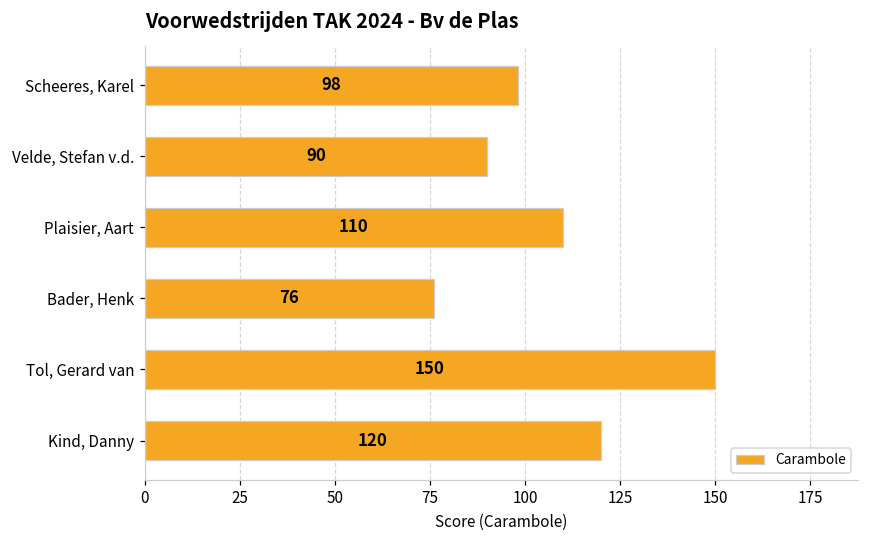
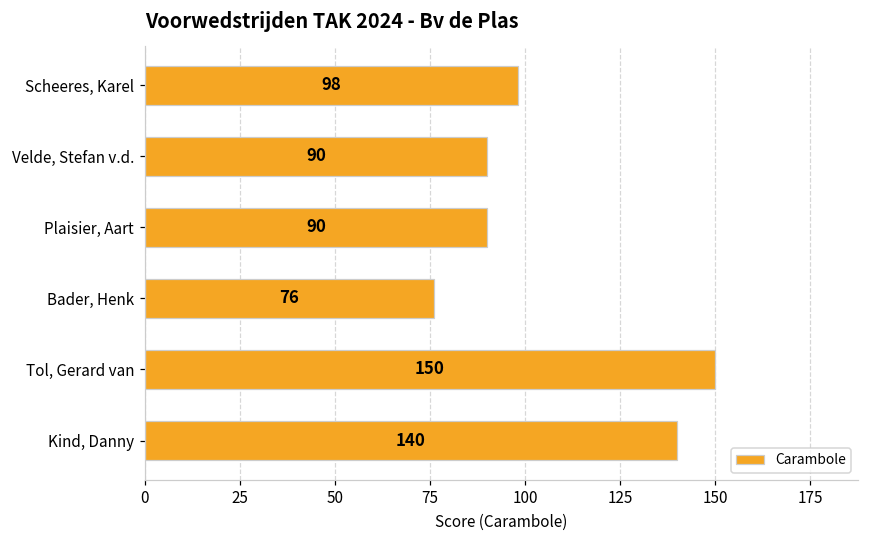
  {
    "Scheeres, Karel": 98,
    "Velde, Stefan v.d.": 90,
-   "Plaisier, Aart": 110,
+   "Plaisier, Aart": 90,
    "Bader, Henk": 76,
    "Tol, Gerard van": 150,
-   "Kind, Danny": 120
+   "Kind, Danny": 140
  }
